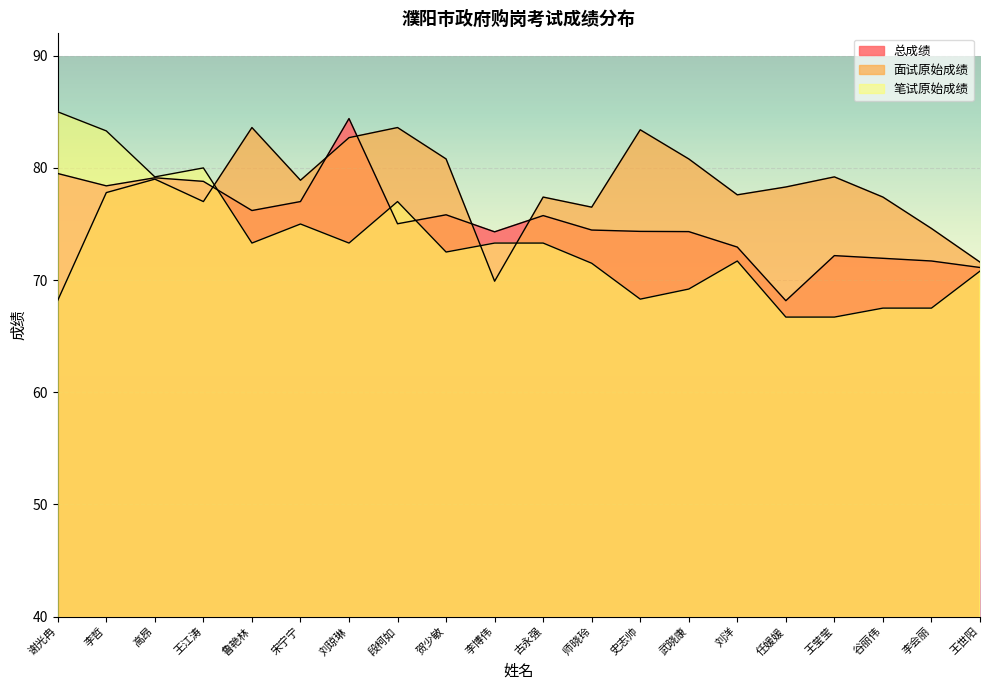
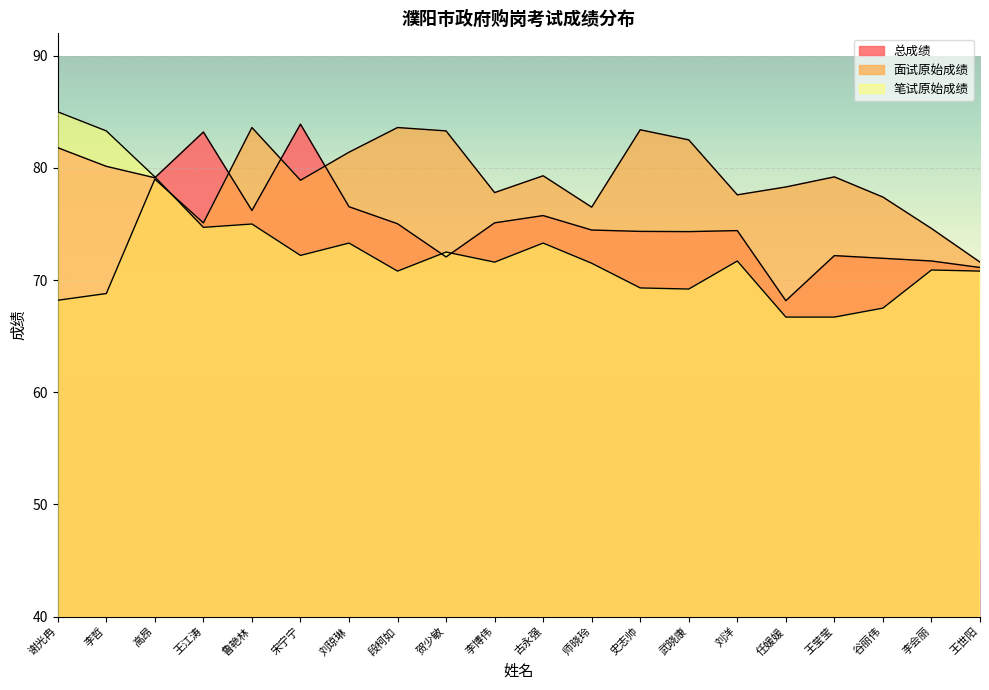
  {
    "总成绩": {
-     "谢光冉": 79.5,
-     "李哲": 78.4,
-     "王江涛": 78.8,
+     "谢光冉": 81.8,
+     "李哲": 80.1,
+     "王江涛": 83.2,
      "鲁艳林": 76.2,
-     "宋宁宁": 77.0,
-     "刘琼琳": 84.4,
+     "宋宁宁": 83.9,
+     "刘琼琳": 76.5,
      "段柯如": 75.0,
-     "贺少敏": 75.8,
-     "李博伟": 74.3,
+     "贺少敏": 72.1,
+     "李博伟": 75.1,
      "古永强": 75.8,
      "师晓玲": 74.5,
      "史志帅": 74.3,
      "武晓康": 74.3,
-     "刘洋": 72.9,
+     "刘洋": 74.4,
      "任媛媛": 68.2,
      "王莹莹": 72.2,
      "谷丽伟": 71.9,
      "李会丽": 71.7,
      "王世阳": 71.1
    },
    "面试原始成绩": {
      "谢光冉": 68.2,
-     "李哲": 77.8,
-     "王江涛": 77.0,
+     "李哲": 68.8,
+     "王江涛": 75.1,
      "鲁艳林": 83.6,
      "宋宁宁": 78.9,
-     "刘琼琳": 82.7,
+     "刘琼琳": 81.4,
      "段柯如": 83.6,
-     "贺少敏": 80.8,
-     "李博伟": 69.9,
-     "古永强": 77.4,
+     "贺少敏": 83.3,
+     "李博伟": 77.8,
+     "古永强": 79.3,
      "师晓玲": 76.5,
      "史志帅": 83.4,
-     "武晓康": 80.8,
+     "武晓康": 82.5,
      "刘洋": 77.6,
      "任媛媛": 78.3,
      "王莹莹": 79.2,
      "谷丽伟": 77.4,
      "李会丽": 74.6,
      "王世阳": 71.6
    },
    "笔试原始成绩": {
      "谢光冉": 85.0,
      "李哲": 83.3,
-     "王江涛": 80.0,
-     "鲁艳林": 73.3,
-     "宋宁宁": 75.0,
+     "王江涛": 74.7,
+     "鲁艳林": 75.0,
+     "宋宁宁": 72.2,
      "刘琼琳": 73.3,
-     "段柯如": 77.0,
+     "段柯如": 70.8,
      "贺少敏": 72.5,
-     "李博伟": 73.3,
+     "李博伟": 71.6,
      "古永强": 73.3,
      "师晓玲": 71.5,
-     "史志帅": 68.3,
+     "史志帅": 69.3,
      "武晓康": 69.2,
      "刘洋": 71.7,
      "任媛媛": 66.7,
      "王莹莹": 66.7,
      "谷丽伟": 67.5,
-     "李会丽": 67.5,
+     "李会丽": 70.9,
      "王世阳": 70.8
    }
  }
